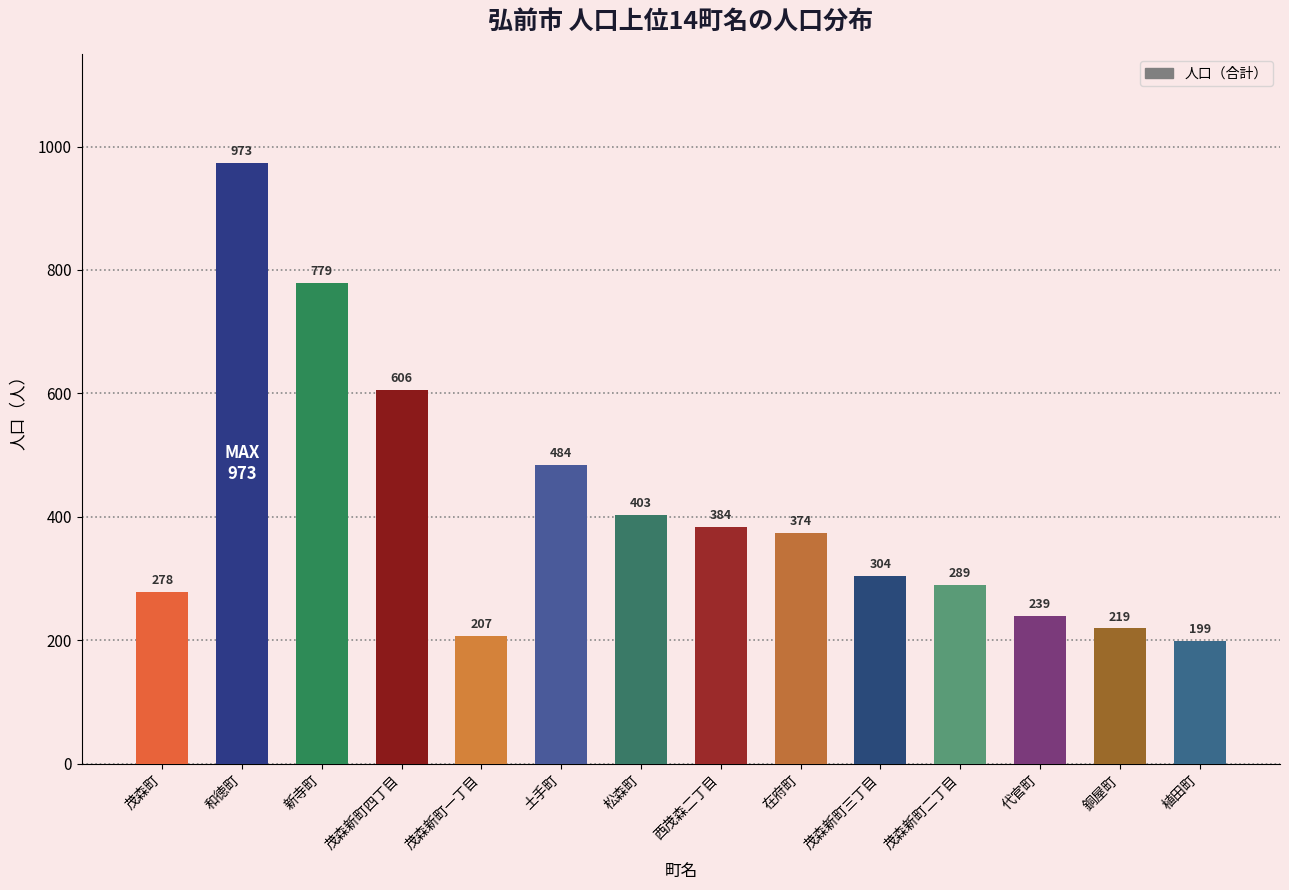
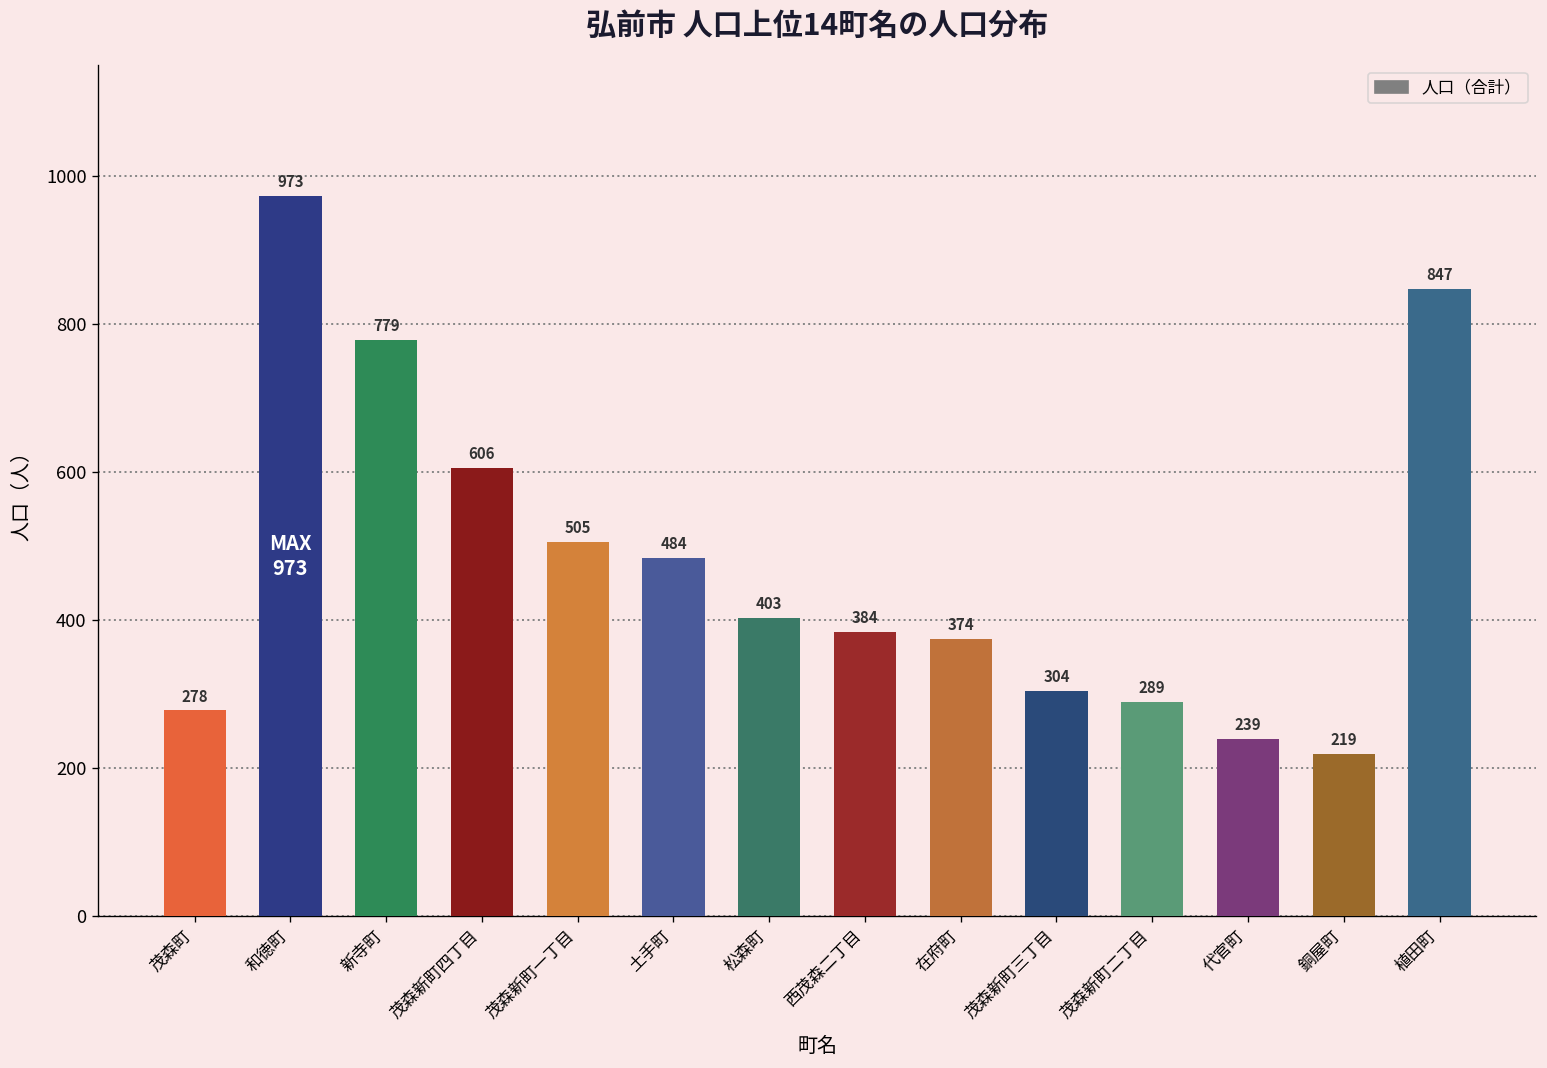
  {
    "茂森町": 278,
    "和徳町": 973,
    "新寺町": 779,
    "茂森新町四丁目": 606,
-   "茂森新町一丁目": 207,
+   "茂森新町一丁目": 505,
    "土手町": 484,
    "松森町": 403,
    "西茂森二丁目": 384,
    "在府町": 374,
    "茂森新町三丁目": 304,
    "茂森新町二丁目": 289,
    "代官町": 239,
    "銅屋町": 219,
-   "植田町": 199
+   "植田町": 847
  }
